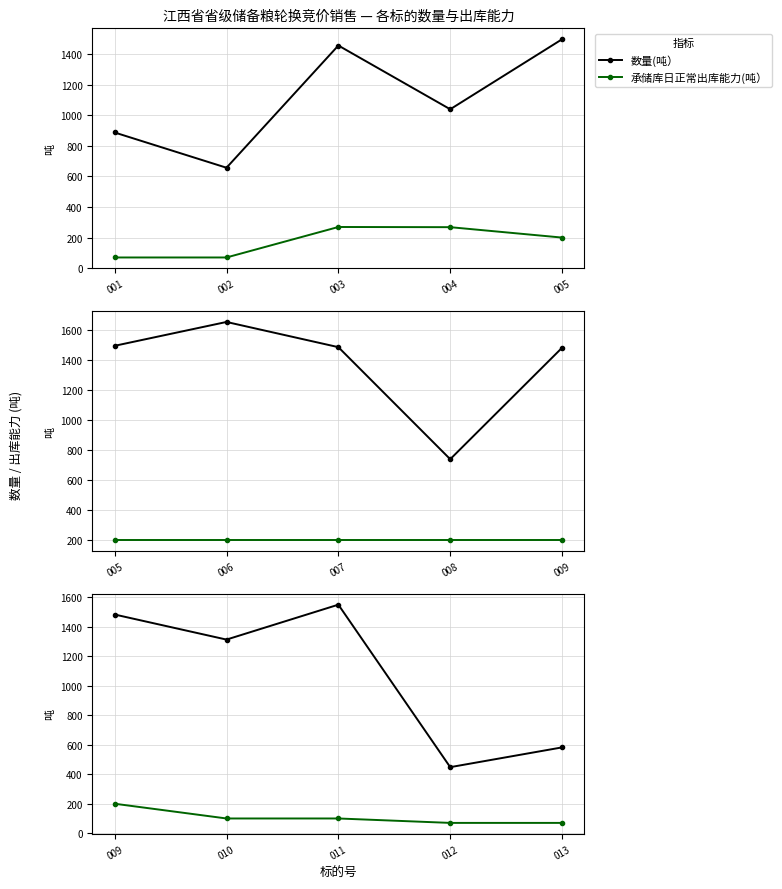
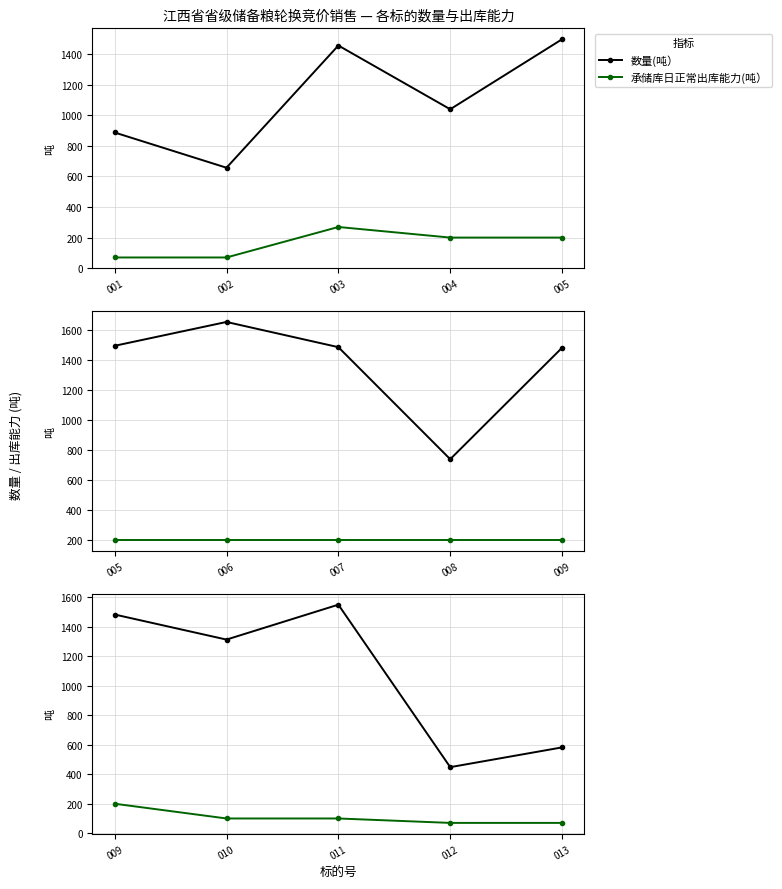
  {
    "江西省省级储备粮轮换竞价销售 — 各标的数量与出库能力": {
      "数量(吨）": {
        "001": 890,
        "002": 660,
        "003": 1460,
        "004": 1040,
        "005": 1500
      },
      "承储库日正常出库能力(吨）": {
        "001": 70,
        "002": 70,
        "003": 270,
-       "004": 270,
+       "004": 200,
        "005": 200
      }
    }
  }
